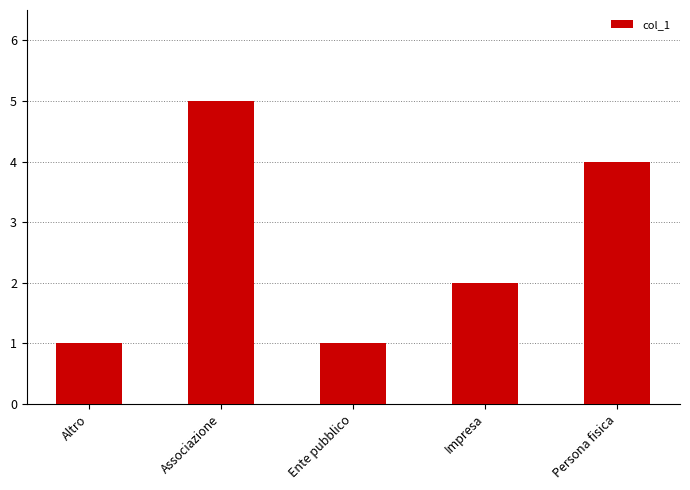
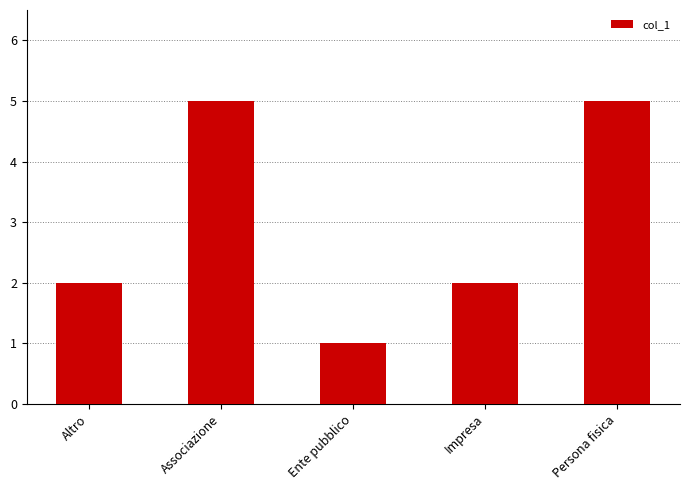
  {
-   "Altro": 1,
+   "Altro": 2,
    "Associazione": 5,
    "Ente pubblico": 1,
    "Impresa": 2,
-   "Persona fisica": 4
+   "Persona fisica": 5
  }
